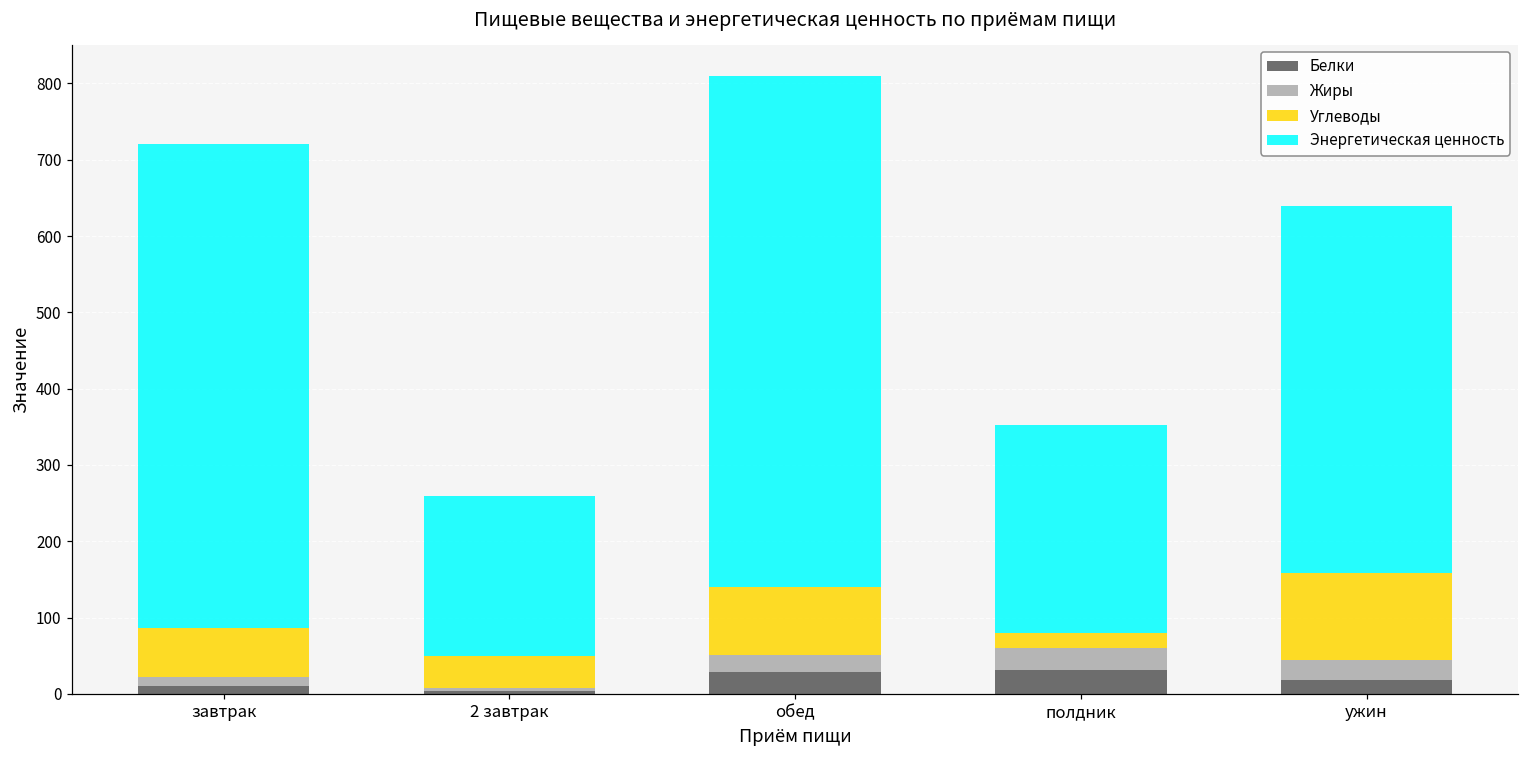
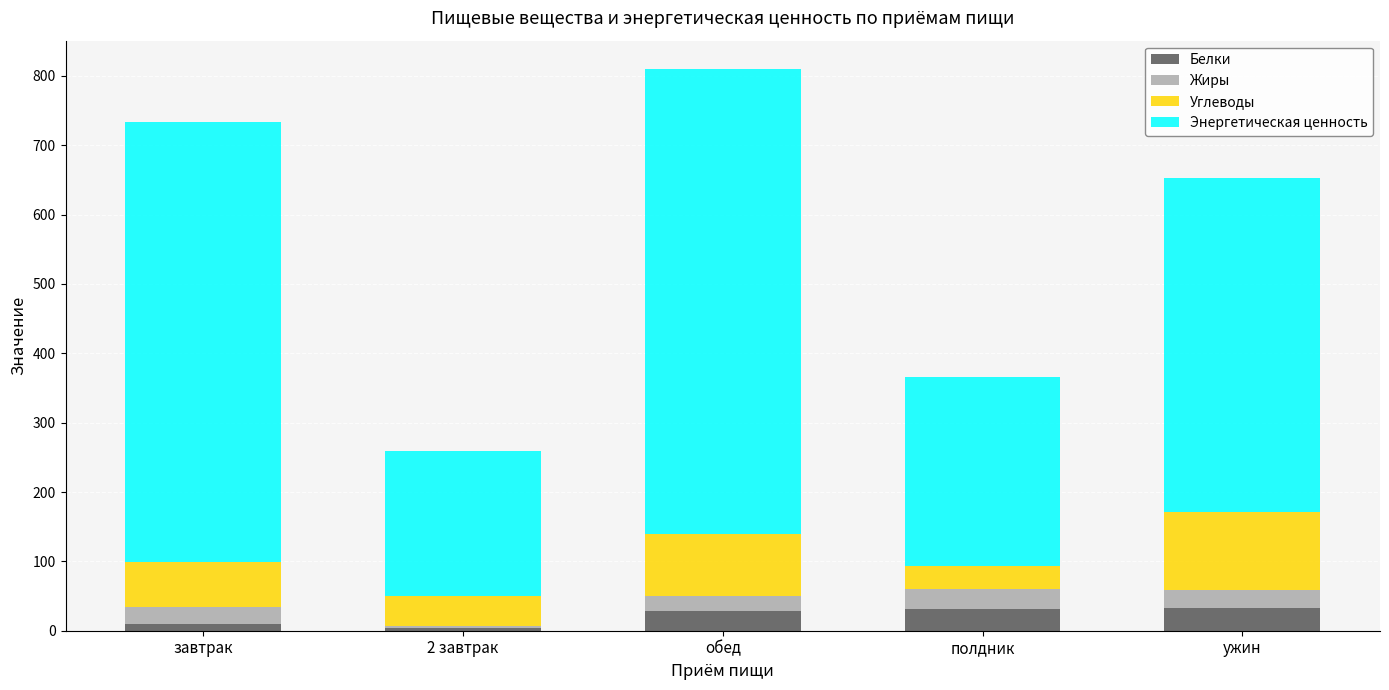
  {
    "Белки": {
      "завтрак": 10,
      "обед": 30,
      "полдник": 30,
-     "ужин": 20
+     "ужин": 30
    },
    "Жиры": {
-     "завтрак": 10,
+     "завтрак": 20,
      "2 завтрак": 0,
      "обед": 20,
      "полдник": 30,
      "ужин": 30
    },
    "Углеводы": {
      "завтрак": 60,
      "2 завтрак": 40,
      "обед": 90,
-     "полдник": 20,
+     "полдник": 30,
      "ужин": 110
    },
    "Энергетическая ценность": {
      "завтрак": 630,
      "2 завтрак": 210,
      "обед": 670,
      "полдник": 270,
      "ужин": 480
    }
  }
